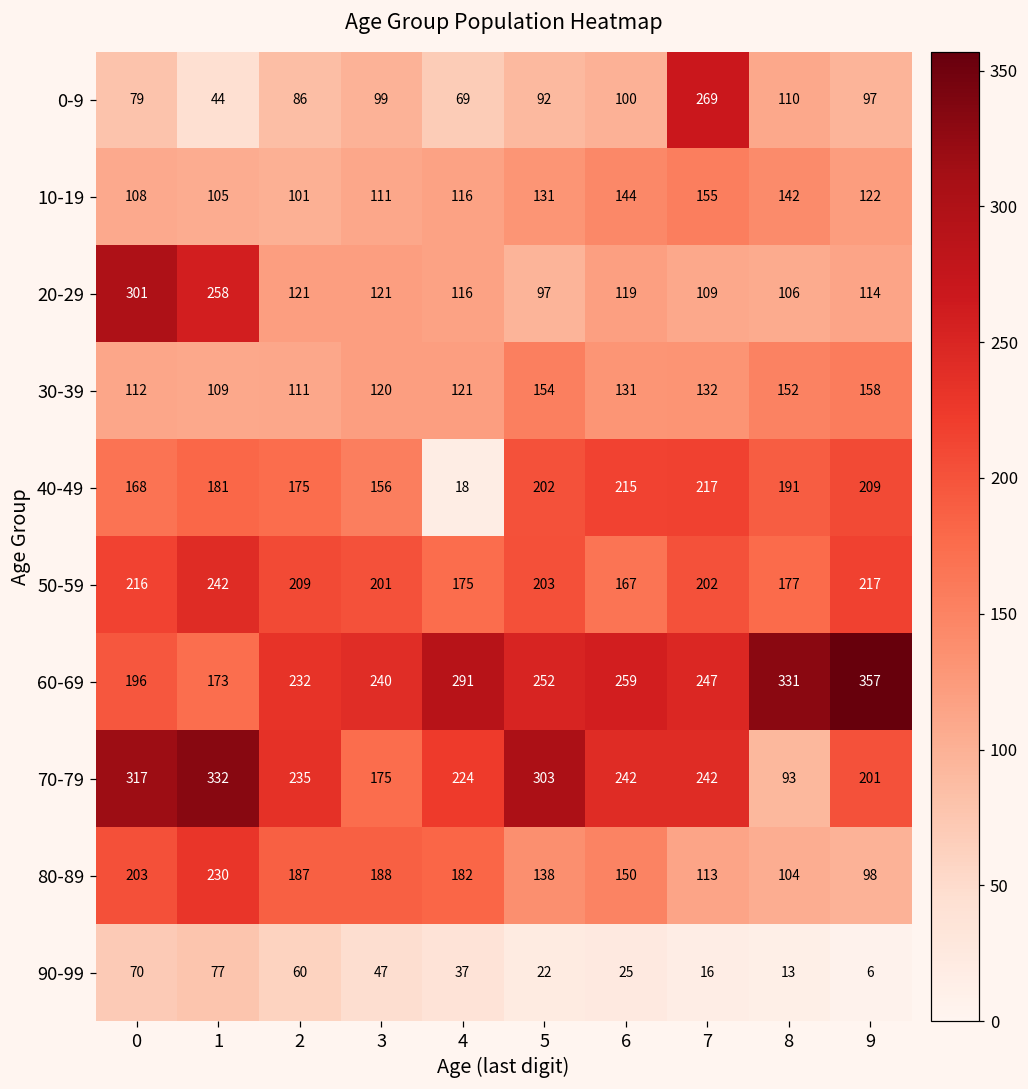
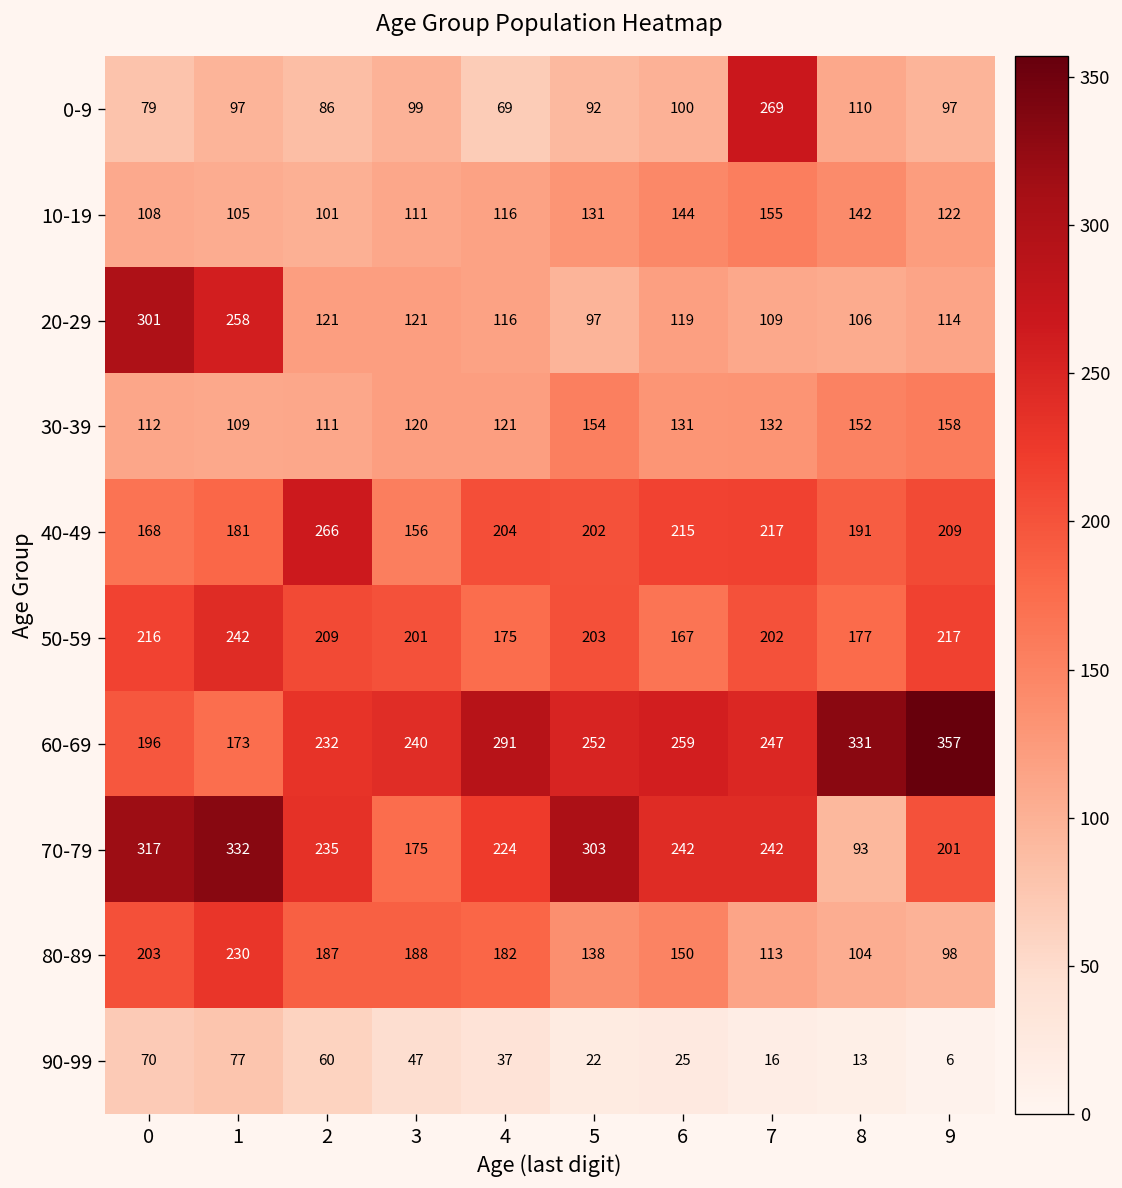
  {
    "0-9": {
      "0": 79,
-     "1": 44,
+     "1": 97,
      "2": 86,
      "3": 99,
      "4": 69,
      "5": 92,
      "6": 100,
      "7": 269,
      "8": 110,
      "9": 97
    },
    "10-19": {
      "0": 108,
      "1": 105,
      "2": 101,
      "3": 111,
      "4": 116,
      "5": 131,
      "6": 144,
      "7": 155,
      "8": 142,
      "9": 122
    },
    "20-29": {
      "0": 301,
      "1": 258,
      "2": 121,
      "3": 121,
      "4": 116,
      "5": 97,
      "6": 119,
      "7": 109,
      "8": 106,
      "9": 114
    },
    "30-39": {
      "0": 112,
      "1": 109,
      "2": 111,
      "3": 120,
      "4": 121,
      "5": 154,
      "6": 131,
      "7": 132,
      "8": 152,
      "9": 158
    },
    "40-49": {
      "0": 168,
      "1": 181,
-     "2": 175,
+     "2": 266,
      "3": 156,
-     "4": 18,
+     "4": 204,
      "5": 202,
      "6": 215,
      "7": 217,
      "8": 191,
      "9": 209
    },
    "50-59": {
      "0": 216,
      "1": 242,
      "2": 209,
      "3": 201,
      "4": 175,
      "5": 203,
      "6": 167,
      "7": 202,
      "8": 177,
      "9": 217
    },
    "60-69": {
      "0": 196,
      "1": 173,
      "2": 232,
      "3": 240,
      "4": 291,
      "5": 252,
      "6": 259,
      "7": 247,
      "8": 331,
      "9": 357
    },
    "70-79": {
      "0": 317,
      "1": 332,
      "2": 235,
      "3": 175,
      "4": 224,
      "5": 303,
      "6": 242,
      "7": 242,
      "8": 93,
      "9": 201
    },
    "80-89": {
      "0": 203,
      "1": 230,
      "2": 187,
      "3": 188,
      "4": 182,
      "5": 138,
      "6": 150,
      "7": 113,
      "8": 104,
      "9": 98
    },
    "90-99": {
      "0": 70,
      "1": 77,
      "2": 60,
      "3": 47,
      "4": 37,
      "5": 22,
      "6": 25,
      "7": 16,
      "8": 13,
      "9": 6
    }
  }
